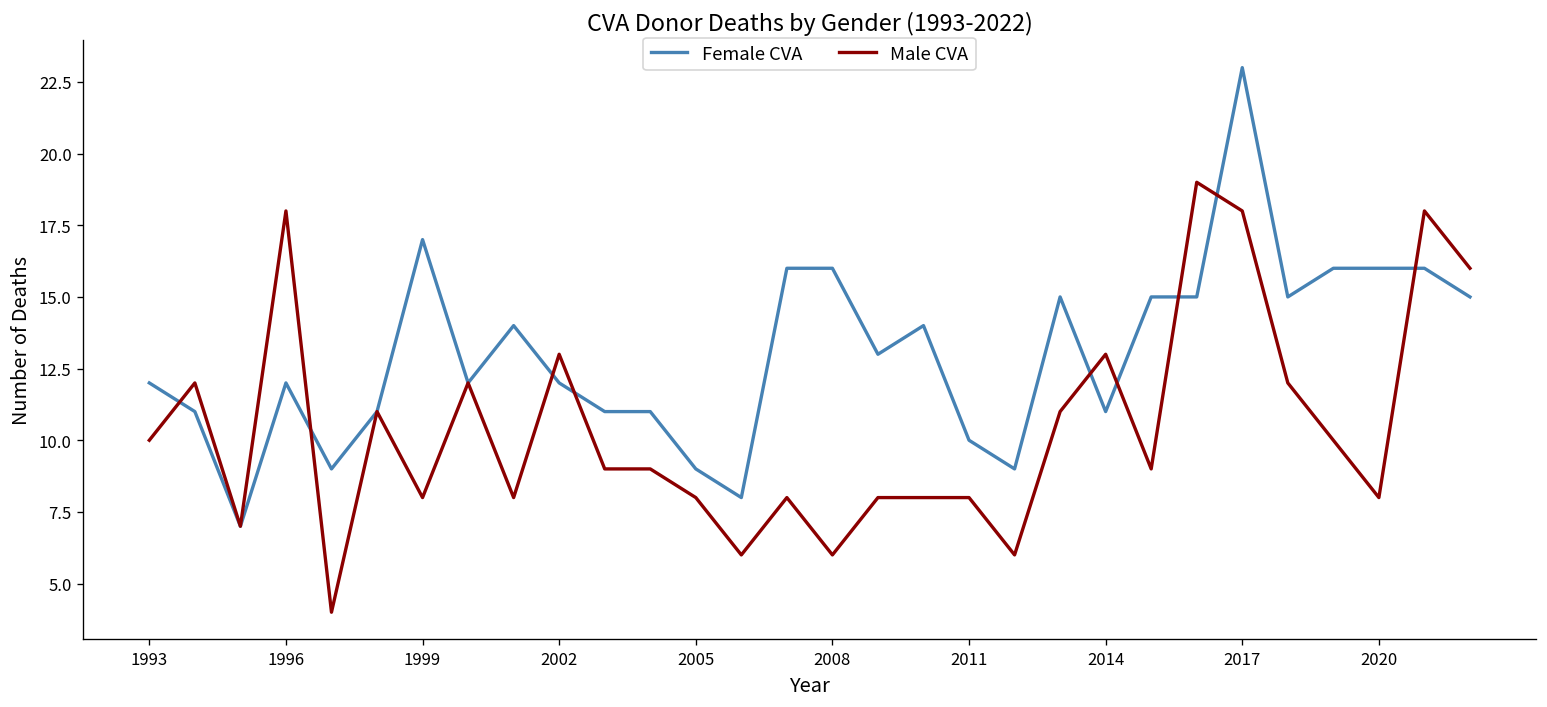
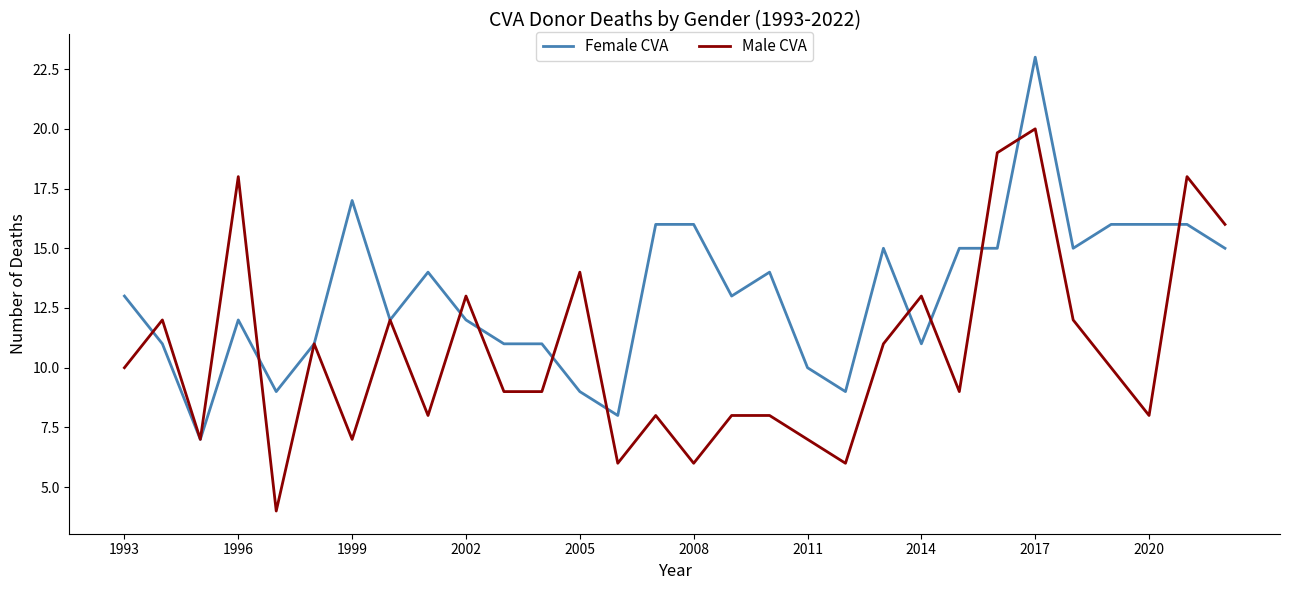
  {
    "Female CVA": {
-     "1993": 12,
+     "1993": 13,
      "1996": 12,
      "1999": 17,
      "2002": 12,
      "2005": 9,
      "2008": 16,
      "2011": 10,
      "2014": 11,
      "2017": 23,
      "2020": 16
    },
    "Male CVA": {
      "1993": 10,
      "1996": 18,
-     "1999": 8,
+     "1999": 7,
      "2002": 13,
-     "2005": 8,
+     "2005": 14,
      "2008": 6,
-     "2011": 8,
+     "2011": 7,
      "2014": 13,
-     "2017": 18,
+     "2017": 20,
      "2020": 8
    }
  }
